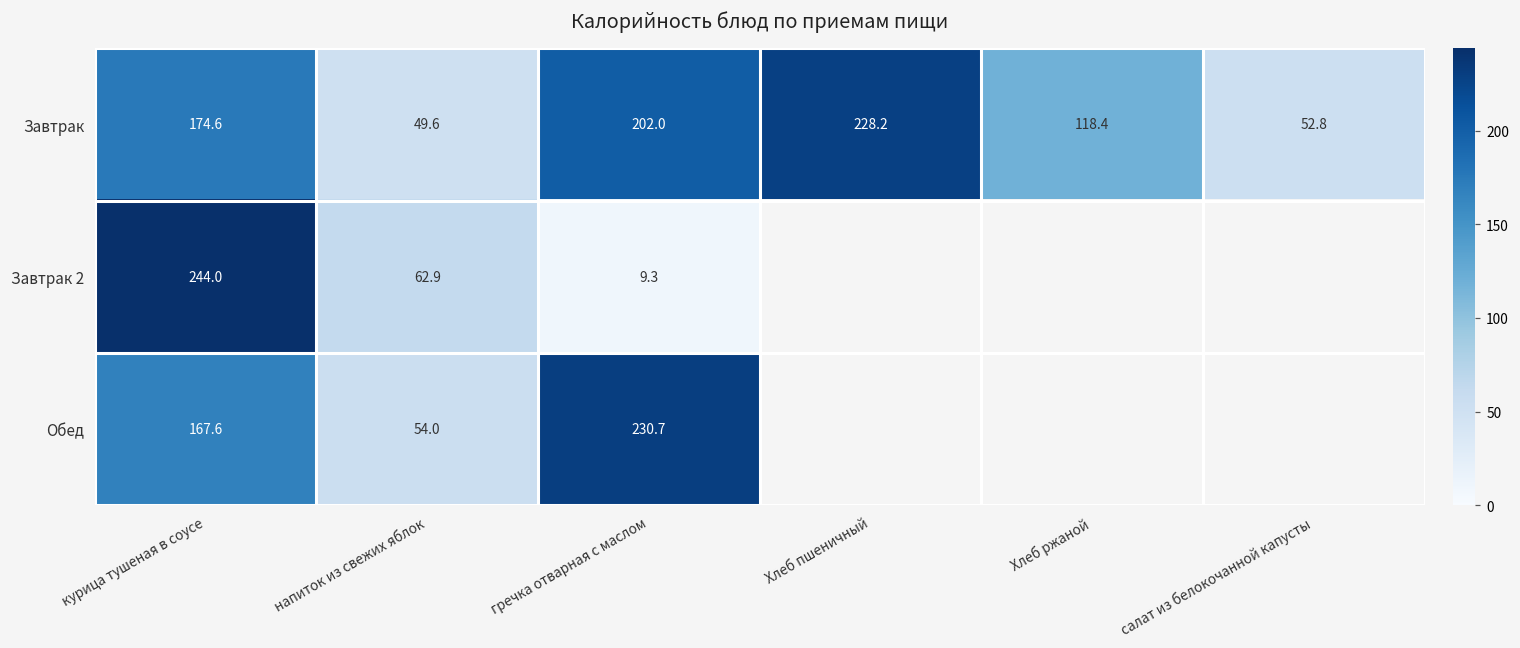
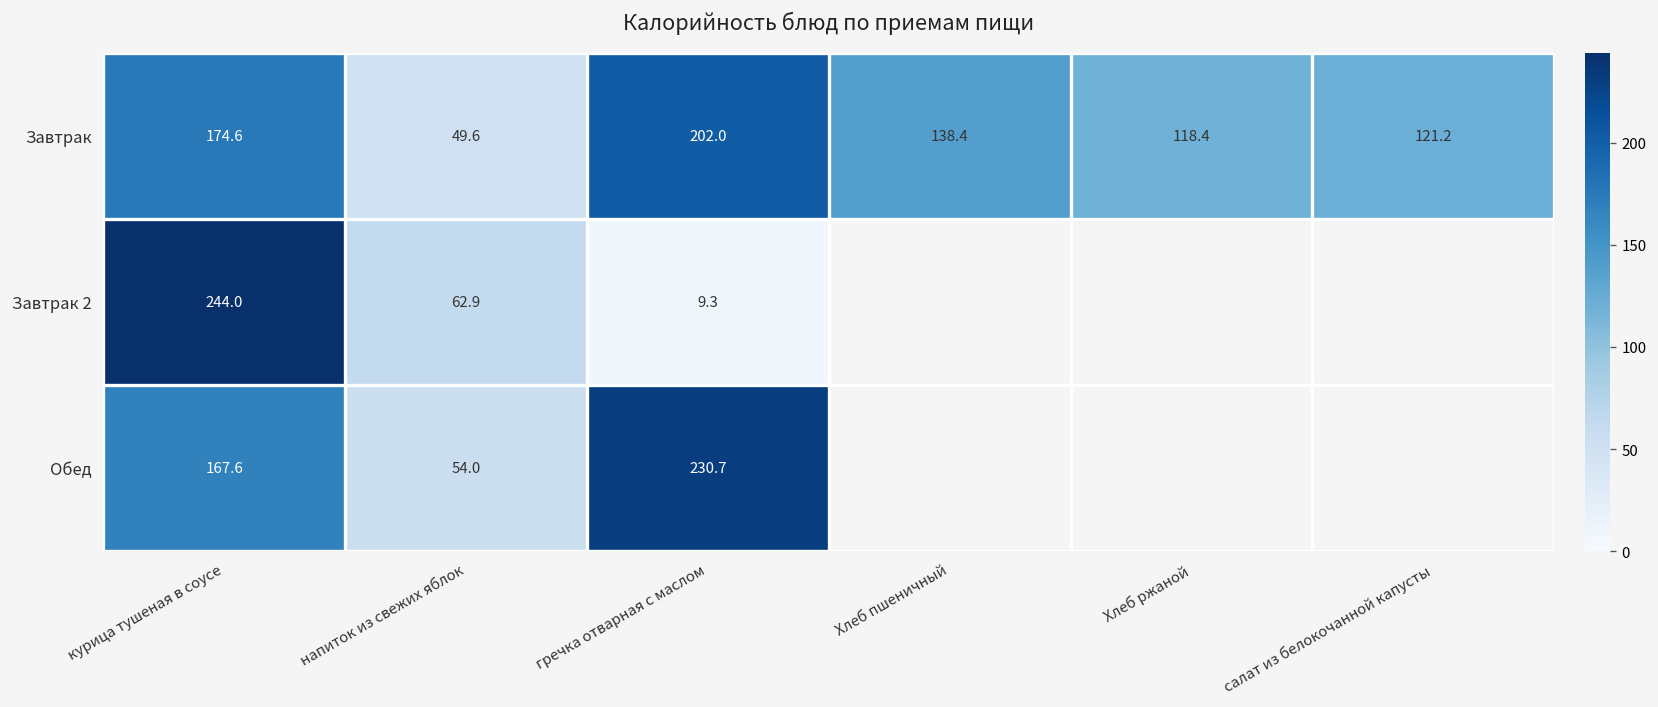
  {
    "Завтрак": {
      "курица тушеная в соусе": 174.6,
      "напиток из свежих яблок": 49.6,
      "гречка отварная с маслом": 202.0,
-     "Хлеб пшеничный": 228.2,
+     "Хлеб пшеничный": 138.4,
      "Хлеб ржаной": 118.4,
-     "салат из белокочанной капусты": 52.8
+     "салат из белокочанной капусты": 121.2
    },
    "Завтрак 2": {
      "курица тушеная в соусе": 244.0,
      "напиток из свежих яблок": 62.9,
      "гречка отварная с маслом": 9.3
    },
    "Обед": {
      "курица тушеная в соусе": 167.6,
      "напиток из свежих яблок": 54.0,
      "гречка отварная с маслом": 230.7
    }
  }
